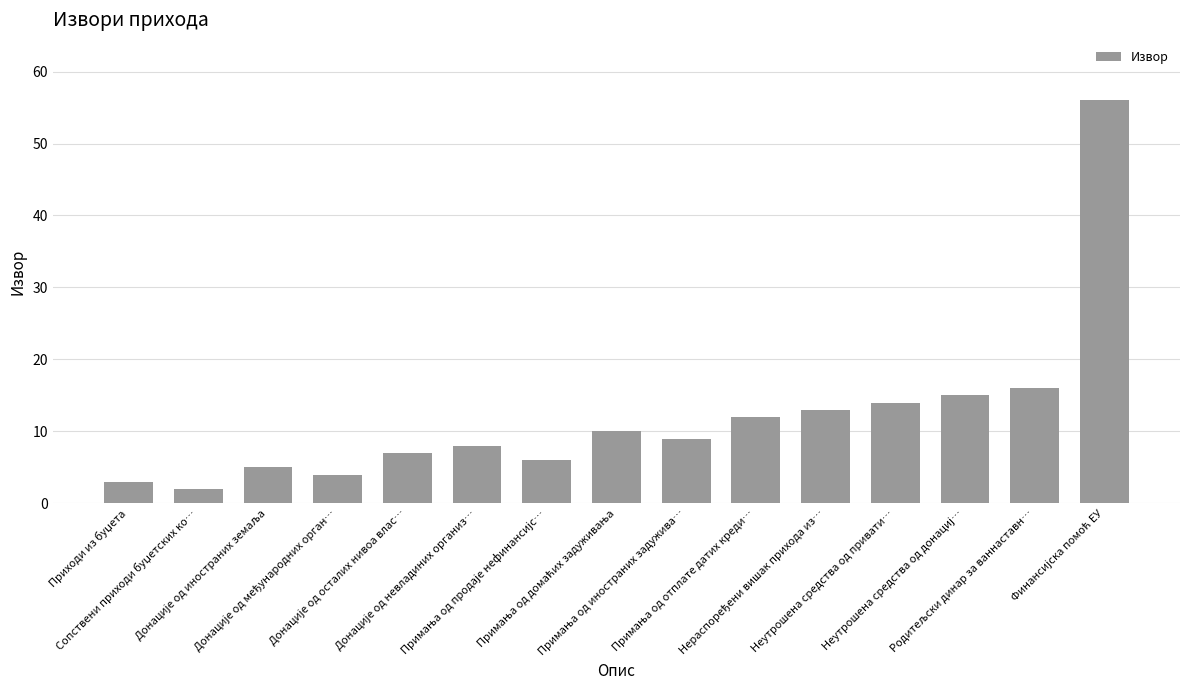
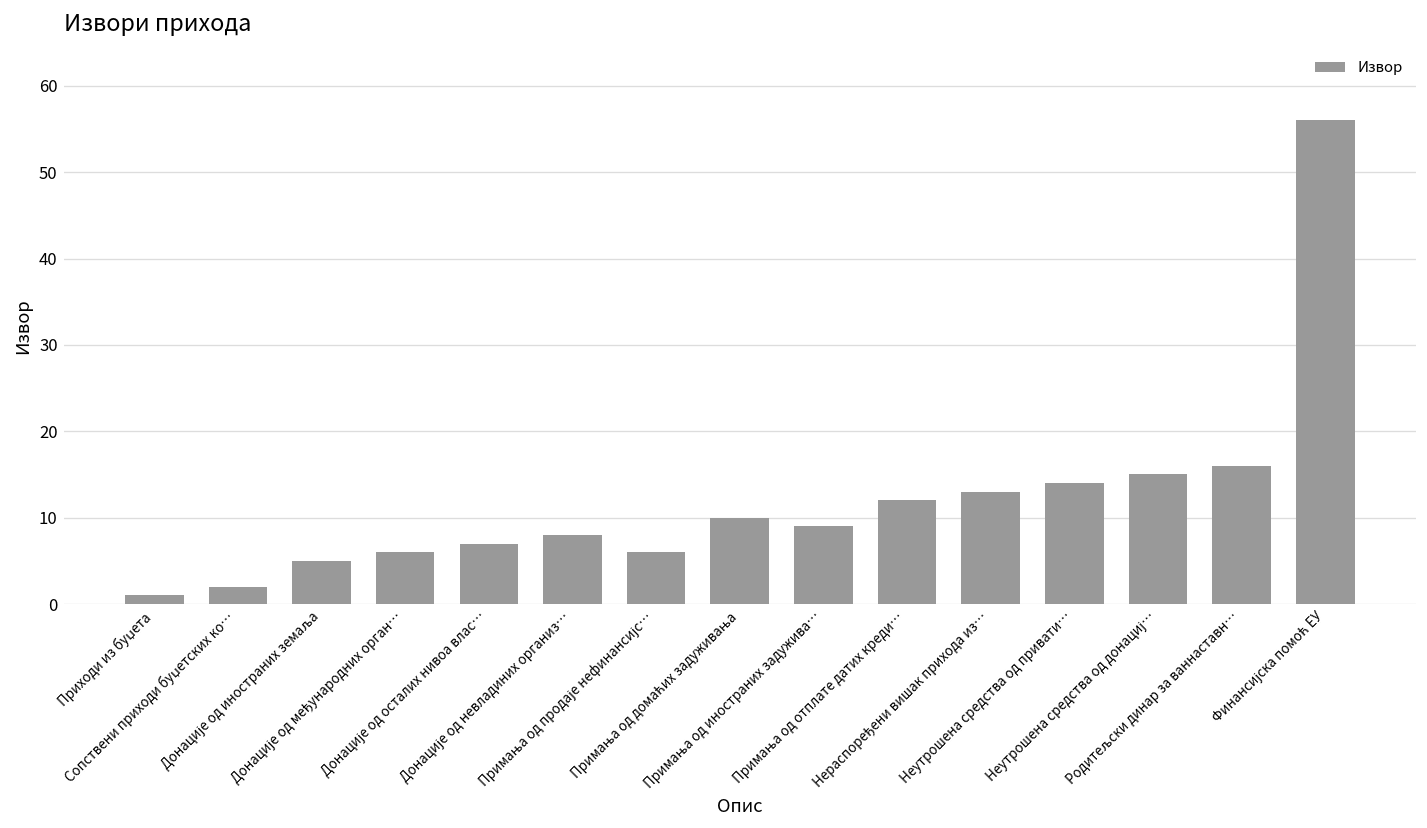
  {
-   "Приходи из буџета": 3,
+   "Приходи из буџета": 1,
    "Сопствени приходи буџетских ко…": 2,
    "Донације од иностраних земаља": 5,
-   "Донације од међународних орган…": 4,
+   "Донације од међународних орган…": 6,
    "Донације од осталих нивоа влас…": 7,
    "Донације од невладиних организ…": 8,
    "Примања од продаје нефинансијс…": 6,
    "Примања од домаћих задуживања": 10,
    "Примања од иностраних задужива…": 9,
    "Примања од отплате датих креди…": 12,
    "Нераспоређени вишак прихода из…": 13,
    "Неутрошена средства од привати…": 14,
    "Неутрошена средства од донациј…": 15,
    "Родитељски динар за ваннаставн…": 16,
    "Финансијска помоћ ЕУ": 56
  }
